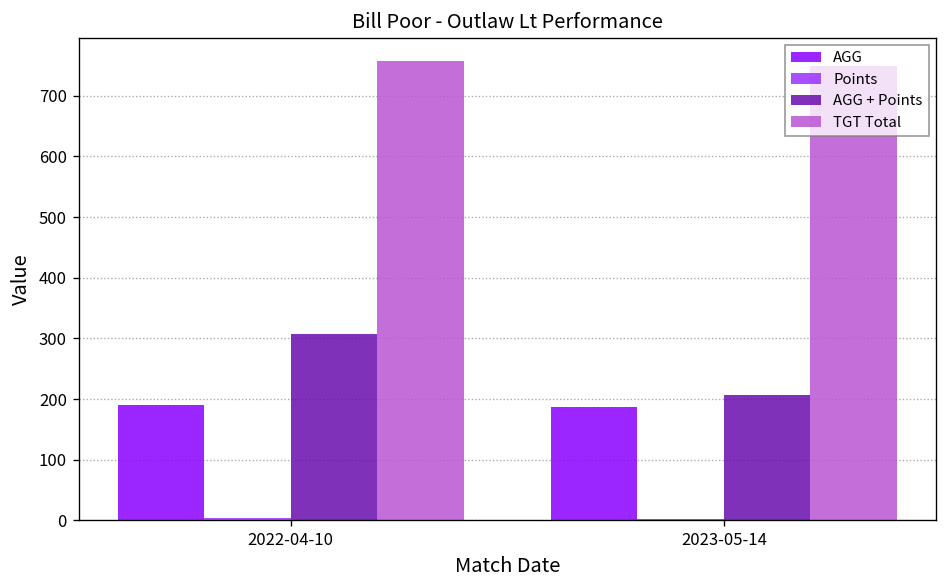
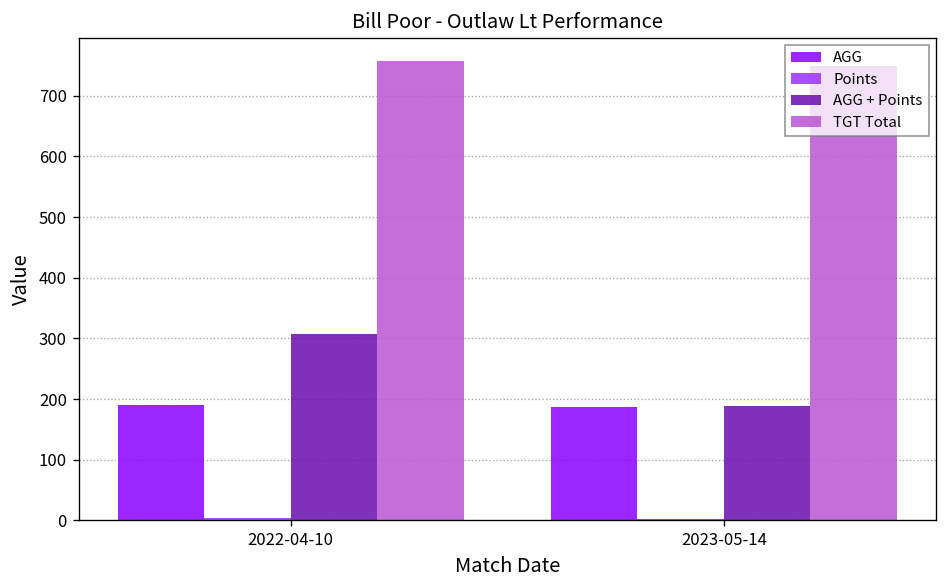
  {
    "AGG + Points": {
      "2022-04-10": 310,
-     "2023-05-14": 210
+     "2023-05-14": 190
    },
    "TGT Total": {
      "2022-04-10": 760
    }
  }
